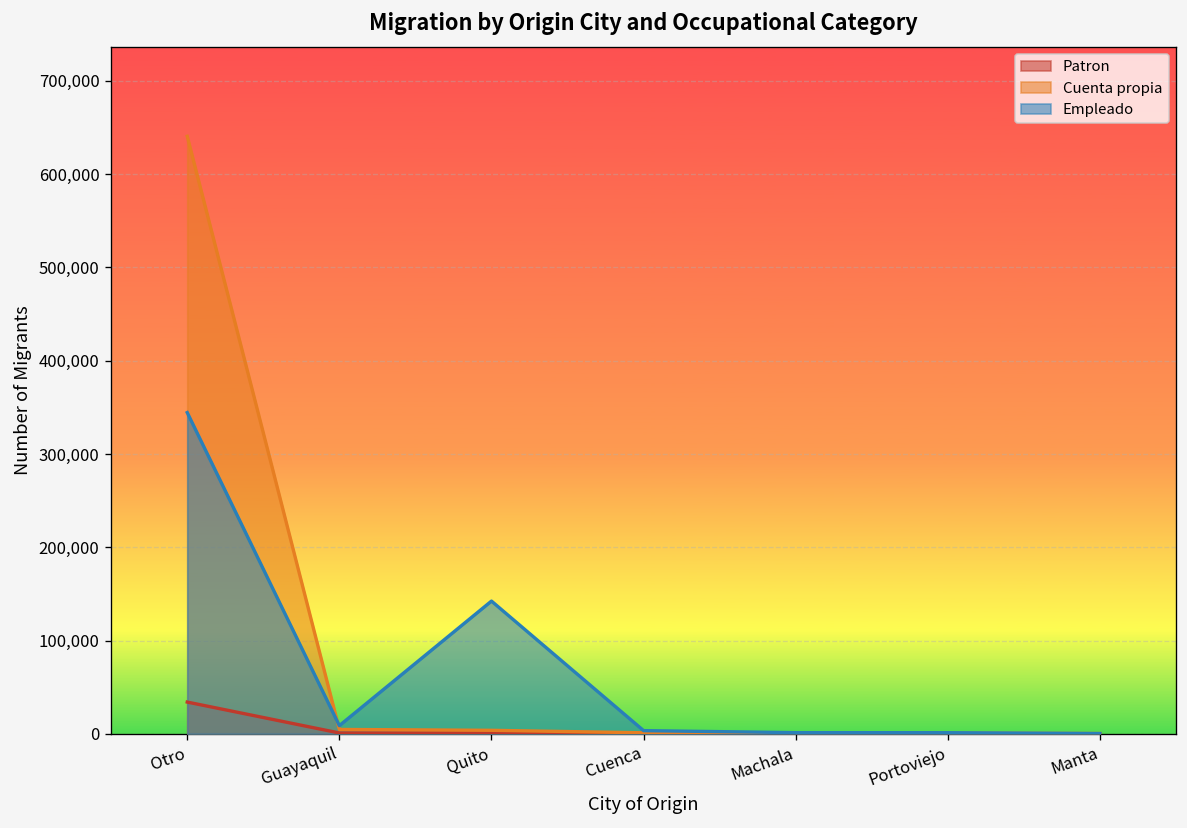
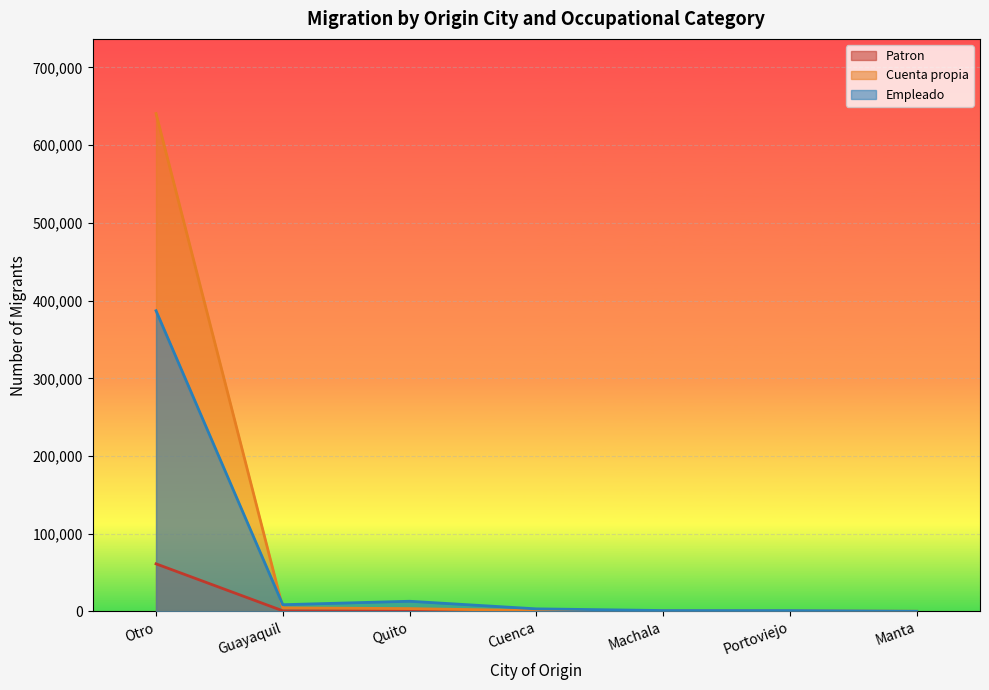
  {
    "Patron": {
-     "Otro": "30,000",
+     "Otro": "60,000",
      "Guayaquil": "0"
    },
    "Cuenta propia": {
      "Otro": "640,000",
      "Guayaquil": "0"
    },
    "Empleado": {
-     "Otro": "340,000",
+     "Otro": "390,000",
      "Guayaquil": "10,000",
-     "Quito": "140,000"
+     "Quito": "10,000"
    }
  }
